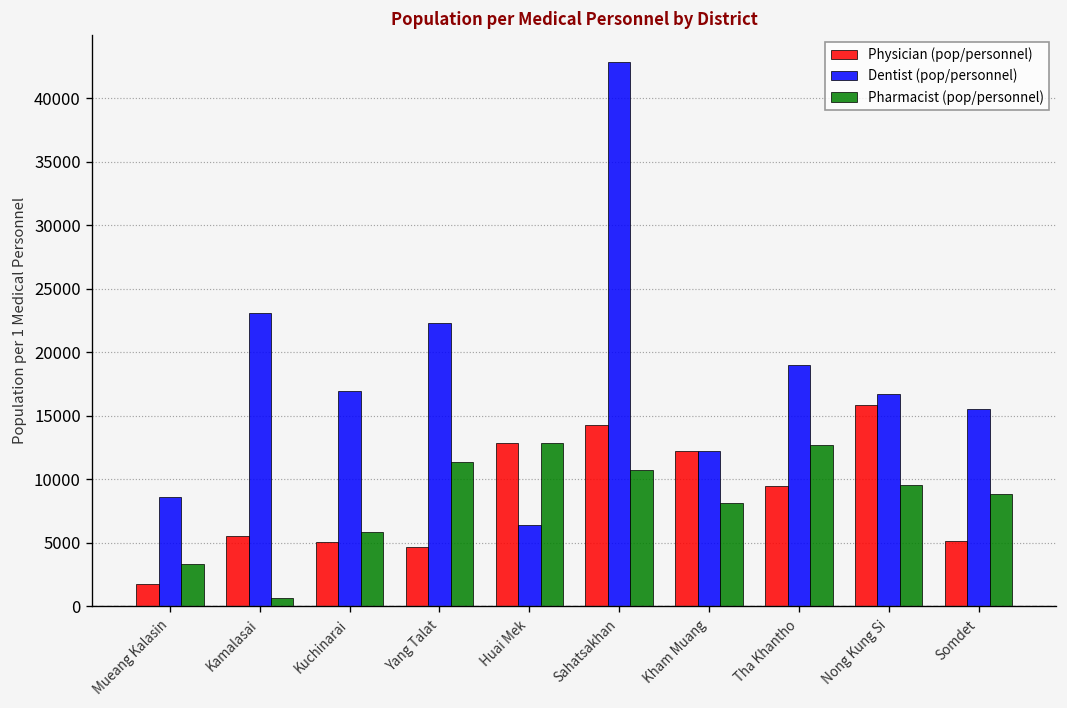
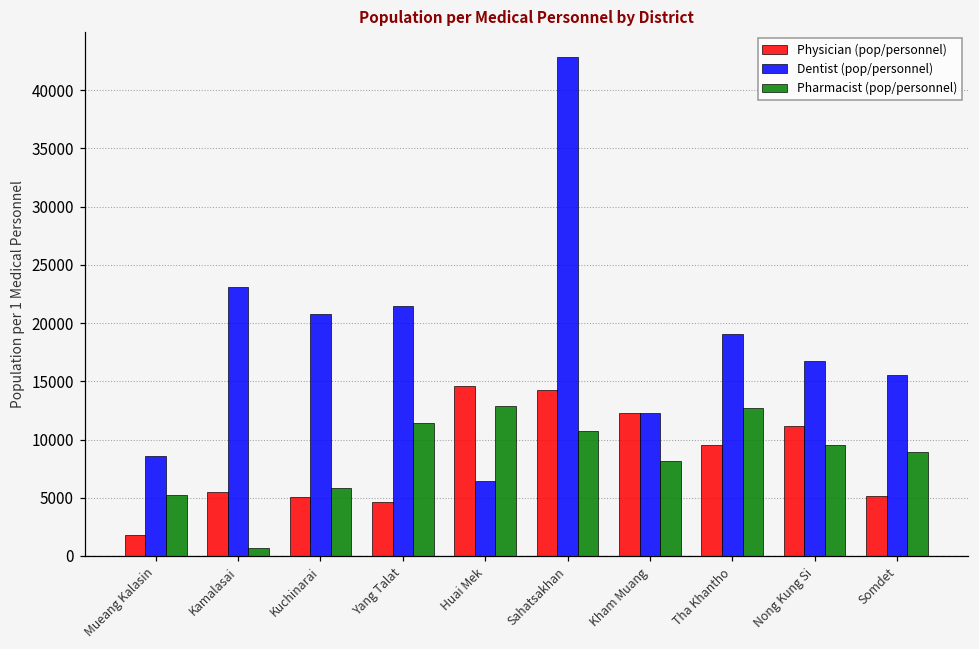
  {
    "Physician (pop/personnel)": {
      "Mueang Kalasin": 1800,
      "Kamalasai": 5500,
      "Kuchinarai": 5100,
      "Yang Talat": 4700,
-     "Huai Mek": 12800,
+     "Huai Mek": 14600,
      "Sahatsakhan": 14300,
      "Kham Muang": 12200,
      "Tha Khantho": 9500,
-     "Nong Kung Si": 15900,
+     "Nong Kung Si": 11100,
      "Somdet": 5200
    },
    "Dentist (pop/personnel)": {
      "Mueang Kalasin": 8600,
      "Kamalasai": 23100,
-     "Kuchinarai": 16900,
-     "Yang Talat": 22300,
+     "Kuchinarai": 20800,
+     "Yang Talat": 21500,
      "Huai Mek": 6400,
      "Sahatsakhan": 42800,
      "Kham Muang": 12200,
      "Tha Khantho": 19000,
      "Nong Kung Si": 16700,
      "Somdet": 15600
    },
    "Pharmacist (pop/personnel)": {
-     "Mueang Kalasin": 3300,
+     "Mueang Kalasin": 5200,
      "Kamalasai": 700,
      "Kuchinarai": 5900,
      "Yang Talat": 11400,
      "Huai Mek": 12800,
      "Sahatsakhan": 10700,
      "Kham Muang": 8200,
      "Tha Khantho": 12700,
      "Nong Kung Si": 9500,
      "Somdet": 8900
    }
  }
